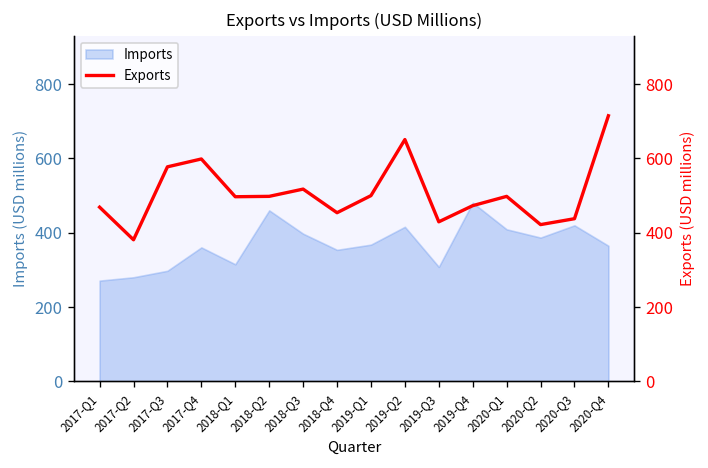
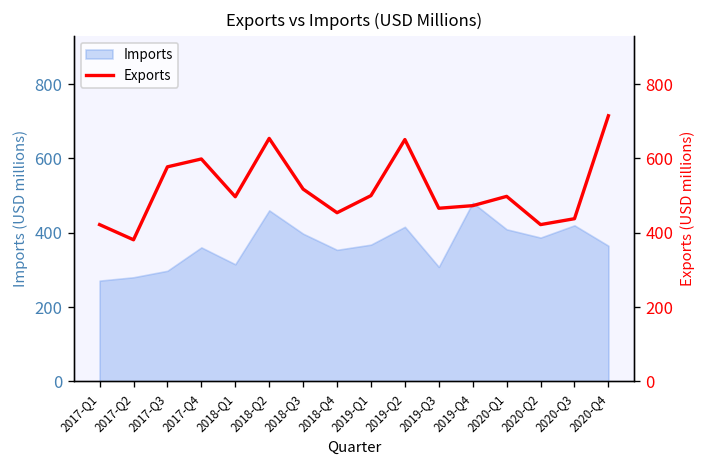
  {
    "Imports": {
      "2017-Q1": 270,
      "2017-Q2": 280,
      "2017-Q3": 300,
      "2017-Q4": 360,
      "2018-Q1": 320,
      "2018-Q2": 460,
      "2018-Q3": 400,
      "2018-Q4": 350,
      "2019-Q1": 370,
      "2019-Q2": 420,
      "2019-Q3": 310,
      "2019-Q4": 480,
      "2020-Q1": 410,
      "2020-Q2": 390,
      "2020-Q3": 420,
      "2020-Q4": 370
    },
    "Exports": {
-     "2017-Q1": 470,
+     "2017-Q1": 420,
      "2017-Q2": 380,
      "2017-Q3": 580,
      "2017-Q4": 600,
      "2018-Q1": 500,
-     "2018-Q2": 500,
+     "2018-Q2": 650,
      "2018-Q3": 520,
      "2018-Q4": 450,
      "2019-Q1": 500,
      "2019-Q2": 650,
-     "2019-Q3": 430,
+     "2019-Q3": 470,
      "2019-Q4": 470,
      "2020-Q1": 500,
      "2020-Q2": 420,
      "2020-Q3": 440,
      "2020-Q4": 720
    }
  }
